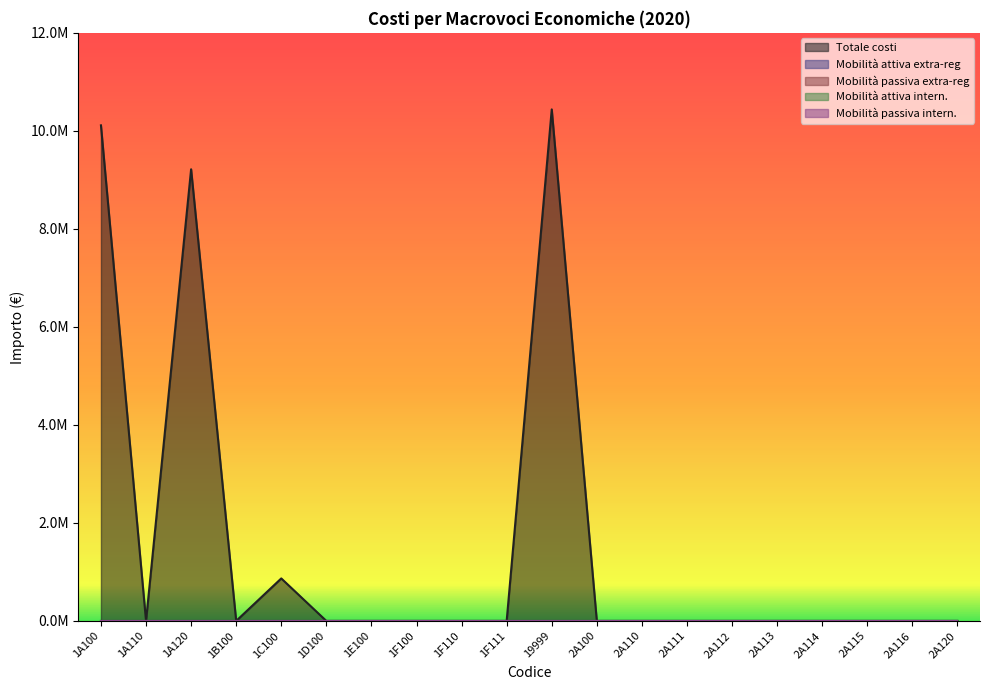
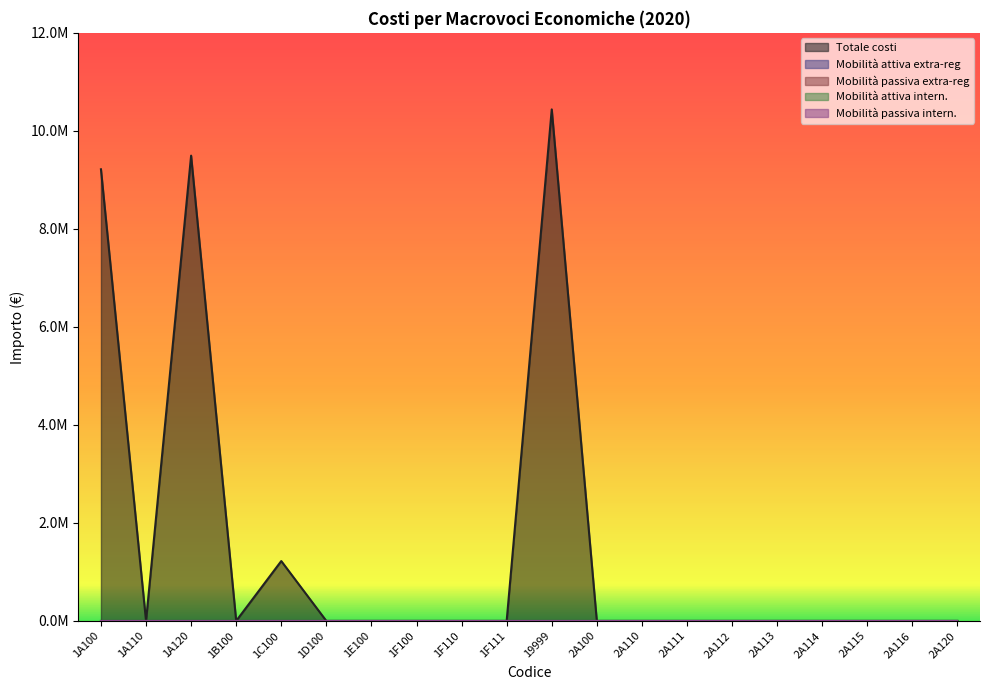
  {
    "Totale costi": {
-     "1A100": 10100000,
-     "1A120": 9200000,
-     "1C100": 900000,
+     "1A100": 9200000,
+     "1A120": 9500000,
+     "1C100": 1200000,
      "19999": 10400000
    },
    "Mobilità passiva intern.": {
      "1A100": 0,
      "1A120": 0,
      "1C100": 0,
      "19999": 0
    }
  }
